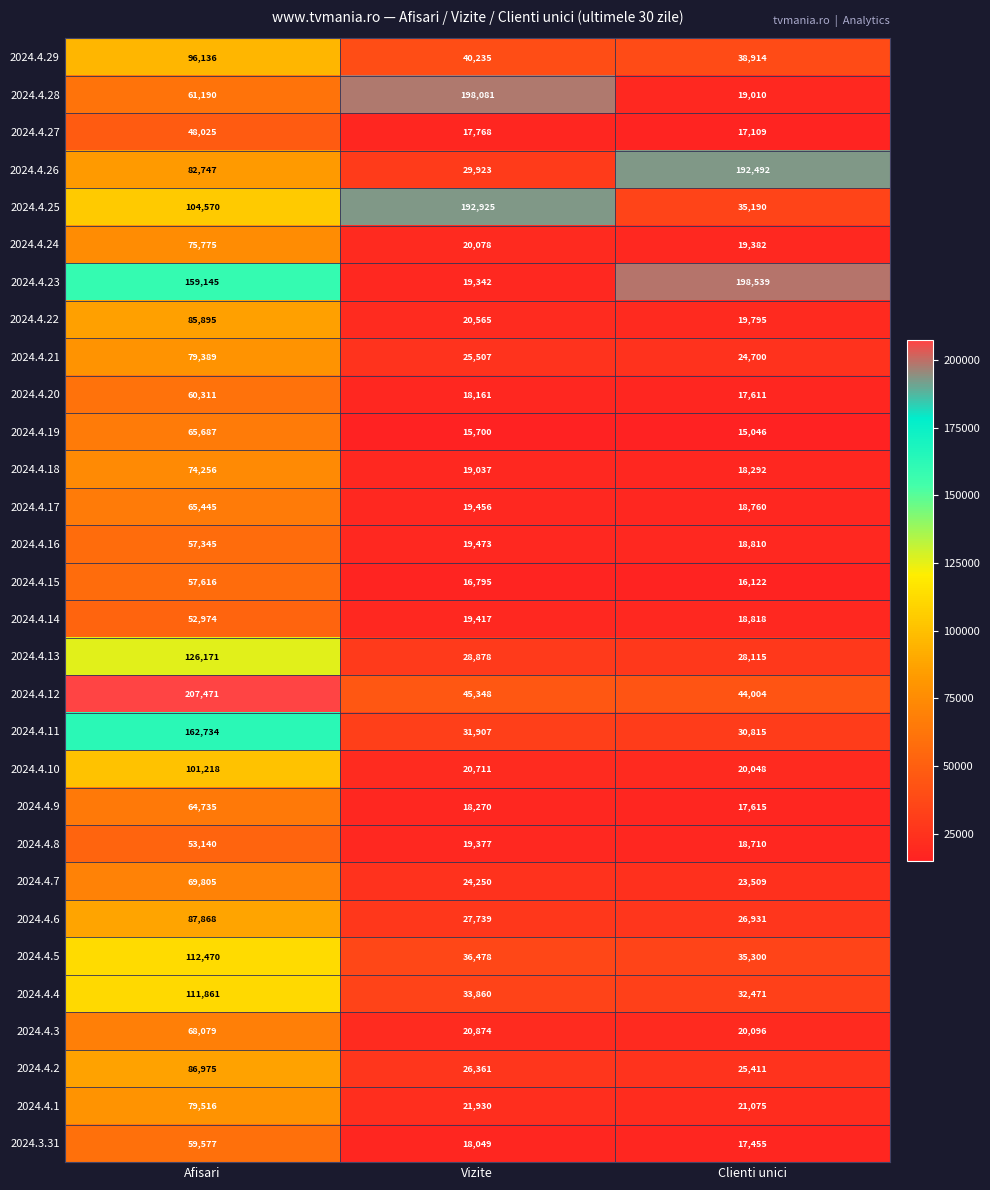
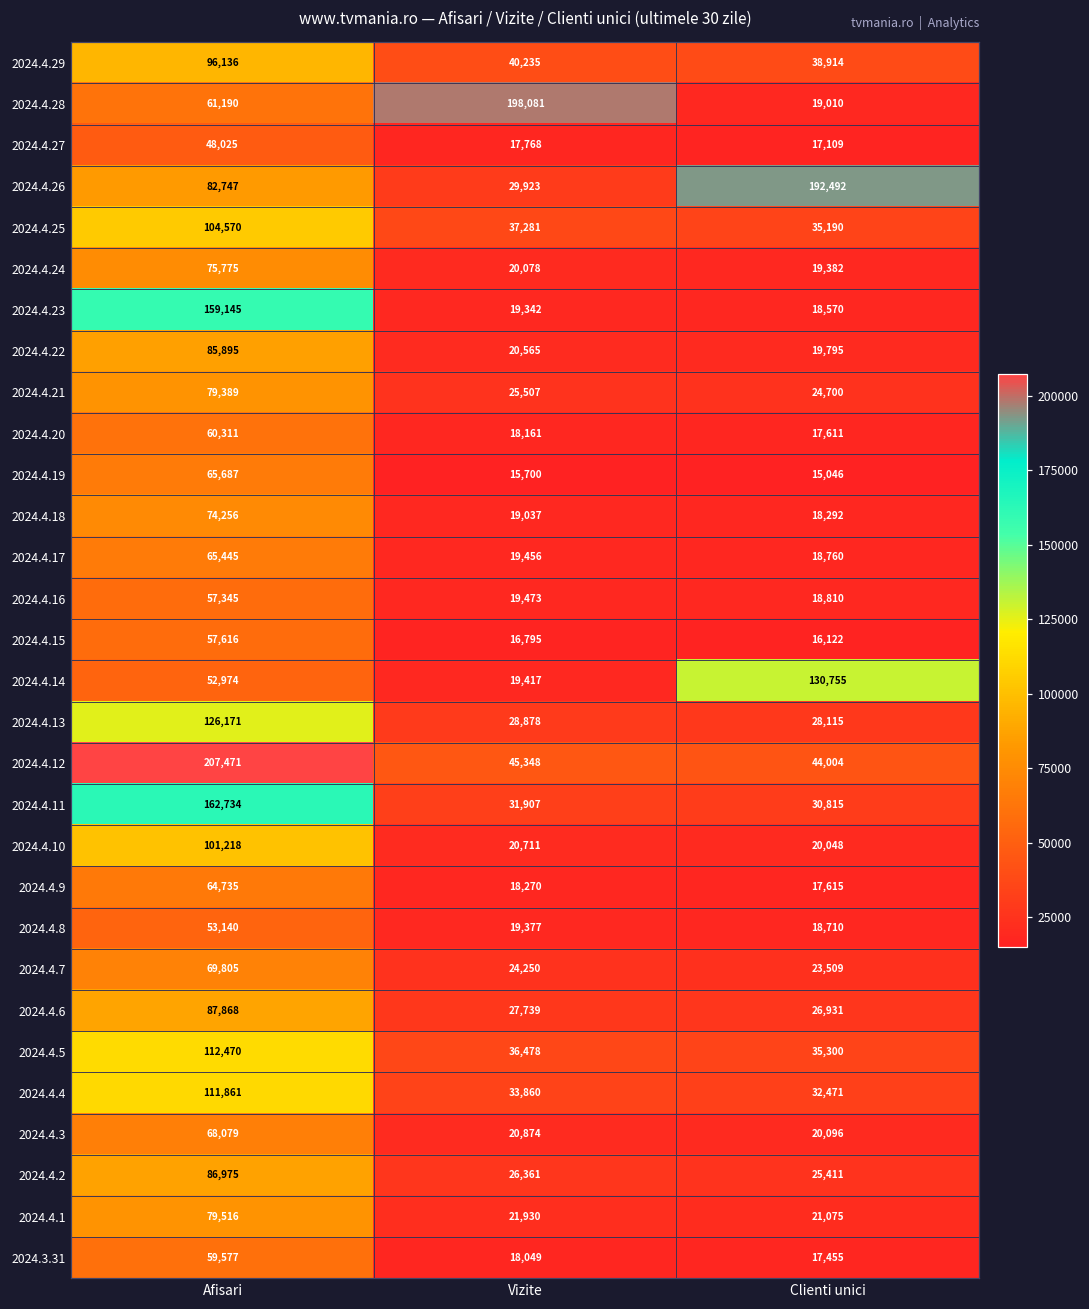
  {
    "2024.4.29": {
      "Afisari": "96,136",
      "Vizite": "40,235",
      "Clienti unici": "38,914"
    },
    "2024.4.28": {
      "Afisari": "61,190",
      "Vizite": "198,081",
      "Clienti unici": "19,010"
    },
    "2024.4.27": {
      "Afisari": "48,025",
      "Vizite": "17,768",
      "Clienti unici": "17,109"
    },
    "2024.4.26": {
      "Afisari": "82,747",
      "Vizite": "29,923",
      "Clienti unici": "192,492"
    },
    "2024.4.25": {
      "Afisari": "104,570",
-     "Vizite": "192,925",
+     "Vizite": "37,281",
      "Clienti unici": "35,190"
    },
    "2024.4.24": {
      "Afisari": "75,775",
      "Vizite": "20,078",
      "Clienti unici": "19,382"
    },
    "2024.4.23": {
      "Afisari": "159,145",
      "Vizite": "19,342",
-     "Clienti unici": "198,539"
+     "Clienti unici": "18,570"
    },
    "2024.4.22": {
      "Afisari": "85,895",
      "Vizite": "20,565",
      "Clienti unici": "19,795"
    },
    "2024.4.21": {
      "Afisari": "79,389",
      "Vizite": "25,507",
      "Clienti unici": "24,700"
    },
    "2024.4.20": {
      "Afisari": "60,311",
      "Vizite": "18,161",
      "Clienti unici": "17,611"
    },
    "2024.4.19": {
      "Afisari": "65,687",
      "Vizite": "15,700",
      "Clienti unici": "15,046"
    },
    "2024.4.18": {
      "Afisari": "74,256",
      "Vizite": "19,037",
      "Clienti unici": "18,292"
    },
    "2024.4.17": {
      "Afisari": "65,445",
      "Vizite": "19,456",
      "Clienti unici": "18,760"
    },
    "2024.4.16": {
      "Afisari": "57,345",
      "Vizite": "19,473",
      "Clienti unici": "18,810"
    },
    "2024.4.15": {
      "Afisari": "57,616",
      "Vizite": "16,795",
      "Clienti unici": "16,122"
    },
    "2024.4.14": {
      "Afisari": "52,974",
      "Vizite": "19,417",
-     "Clienti unici": "18,818"
+     "Clienti unici": "130,755"
    },
    "2024.4.13": {
      "Afisari": "126,171",
      "Vizite": "28,878",
      "Clienti unici": "28,115"
    },
    "2024.4.12": {
      "Afisari": "207,471",
      "Vizite": "45,348",
      "Clienti unici": "44,004"
    },
    "2024.4.11": {
      "Afisari": "162,734",
      "Vizite": "31,907",
      "Clienti unici": "30,815"
    },
    "2024.4.10": {
      "Afisari": "101,218",
      "Vizite": "20,711",
      "Clienti unici": "20,048"
    },
    "2024.4.9": {
      "Afisari": "64,735",
      "Vizite": "18,270",
      "Clienti unici": "17,615"
    },
    "2024.4.8": {
      "Afisari": "53,140",
      "Vizite": "19,377",
      "Clienti unici": "18,710"
    },
    "2024.4.7": {
      "Afisari": "69,805",
      "Vizite": "24,250",
      "Clienti unici": "23,509"
    },
    "2024.4.6": {
      "Afisari": "87,868",
      "Vizite": "27,739",
      "Clienti unici": "26,931"
    },
    "2024.4.5": {
      "Afisari": "112,470",
      "Vizite": "36,478",
      "Clienti unici": "35,300"
    },
    "2024.4.4": {
      "Afisari": "111,861",
      "Vizite": "33,860",
      "Clienti unici": "32,471"
    },
    "2024.4.3": {
      "Afisari": "68,079",
      "Vizite": "20,874",
      "Clienti unici": "20,096"
    },
    "2024.4.2": {
      "Afisari": "86,975",
      "Vizite": "26,361",
      "Clienti unici": "25,411"
    },
    "2024.4.1": {
      "Afisari": "79,516",
      "Vizite": "21,930",
      "Clienti unici": "21,075"
    },
    "2024.3.31": {
      "Afisari": "59,577",
      "Vizite": "18,049",
      "Clienti unici": "17,455"
    }
  }
